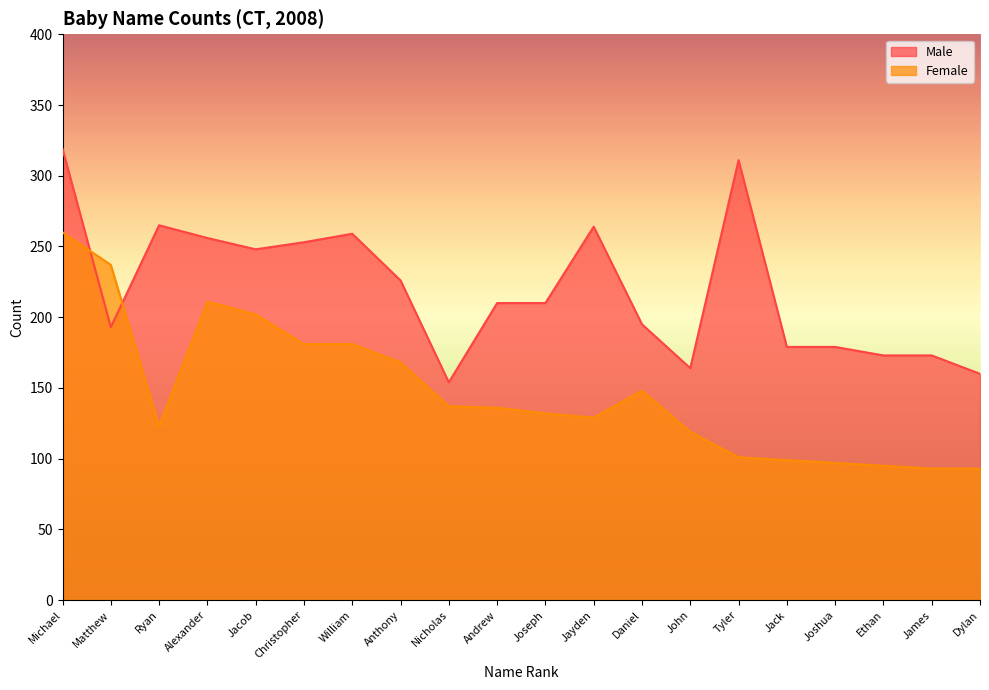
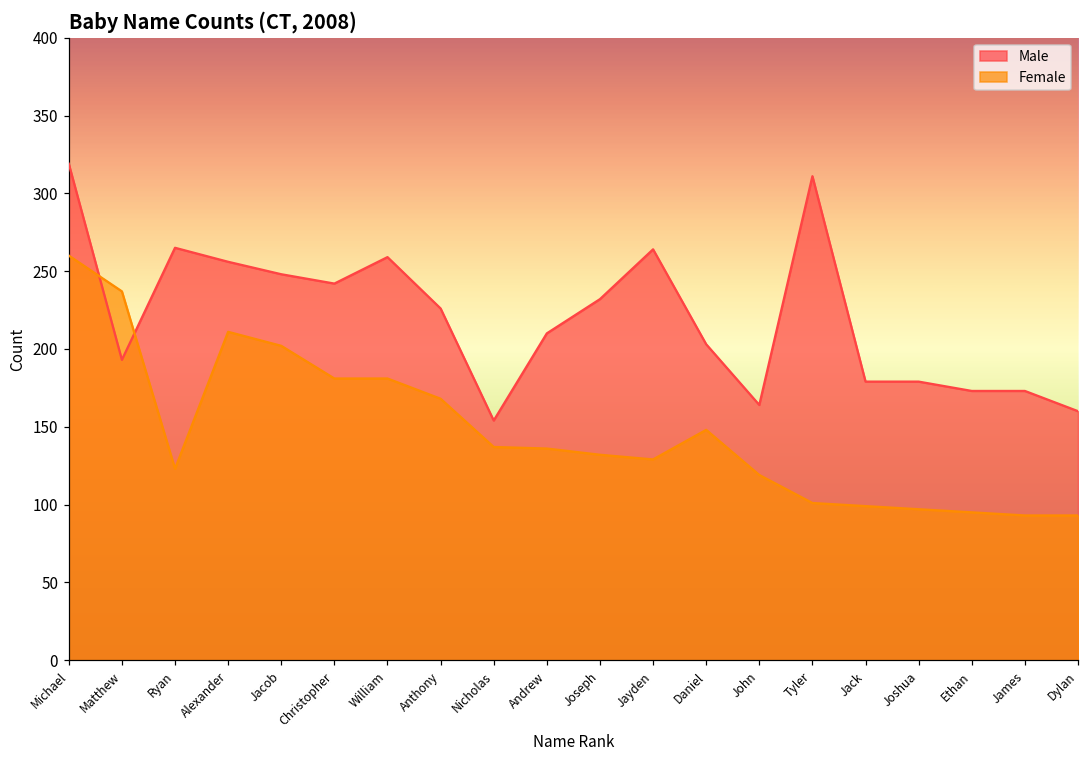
  {
    "Male": {
      "Michael": 319,
      "Matthew": 193,
      "Ryan": 265,
      "Alexander": 256,
      "Jacob": 248,
-     "Christopher": 253,
+     "Christopher": 242,
      "William": 259,
      "Anthony": 226,
      "Nicholas": 154,
      "Andrew": 210,
-     "Joseph": 210,
+     "Joseph": 232,
      "Jayden": 264,
-     "Daniel": 195,
+     "Daniel": 203,
      "John": 164,
      "Tyler": 311,
      "Jack": 179,
      "Joshua": 179,
      "Ethan": 173,
      "James": 173,
      "Dylan": 160
    },
    "Female": {
      "Michael": 260,
      "Matthew": 237,
      "Ryan": 123,
      "Alexander": 211,
      "Jacob": 202,
      "Christopher": 181,
      "William": 181,
      "Anthony": 168,
      "Nicholas": 137,
      "Andrew": 136,
      "Joseph": 132,
      "Jayden": 129,
      "Daniel": 148,
      "John": 119,
      "Tyler": 101,
      "Jack": 99,
      "Joshua": 97,
      "Ethan": 95,
      "James": 93,
      "Dylan": 93
    }
  }
